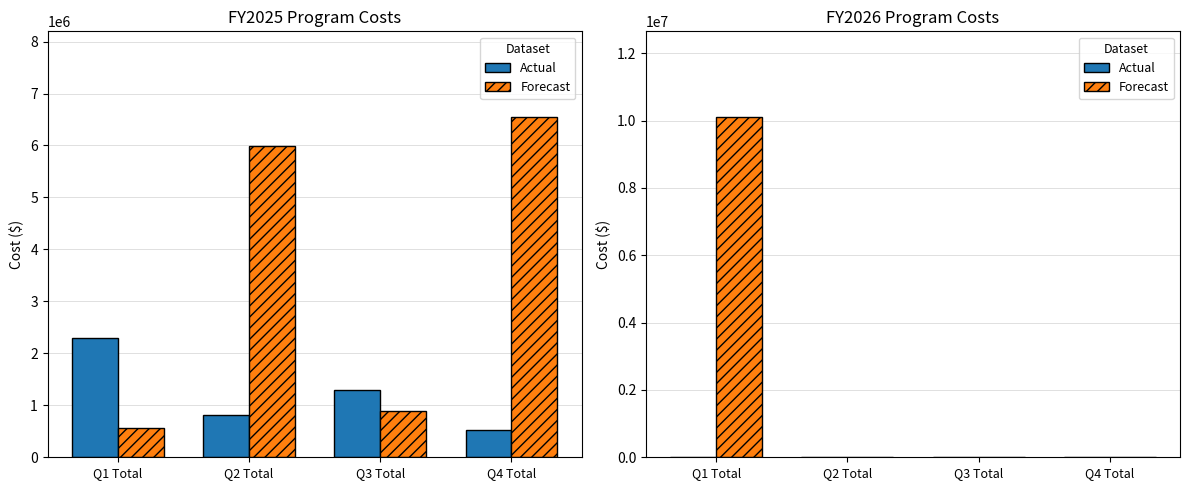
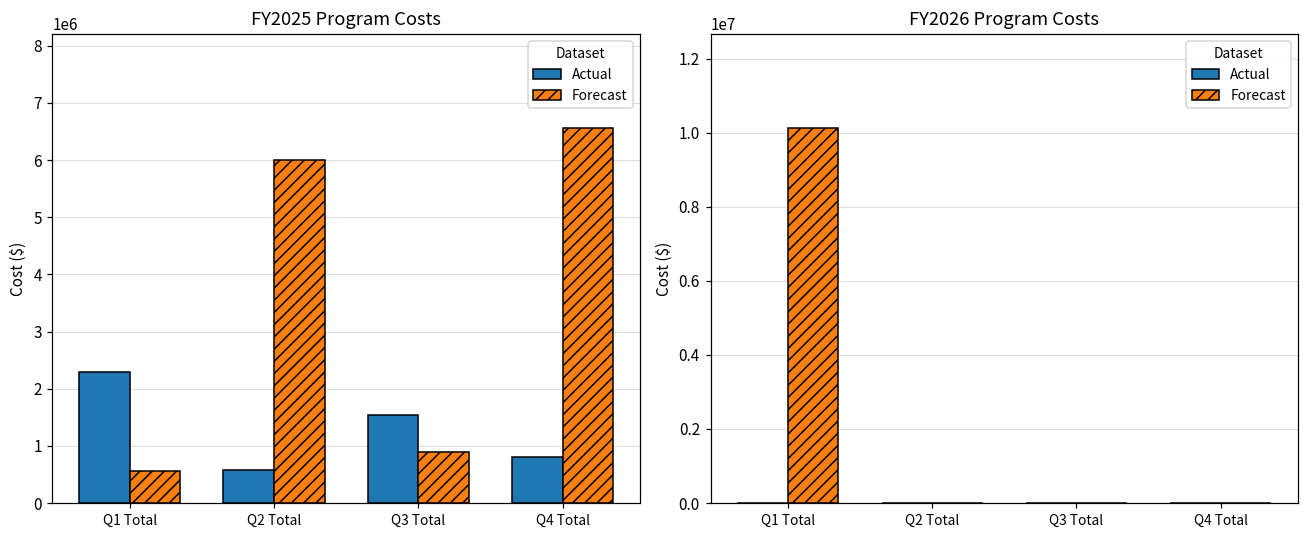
  {
    "FY2025 Program Costs": {
      "Actual": {
        "Q1 Total": 2300000,
-       "Q2 Total": 800000,
-       "Q3 Total": 1300000,
-       "Q4 Total": 500000
+       "Q2 Total": 600000,
+       "Q3 Total": 1500000,
+       "Q4 Total": 800000
      },
      "Forecast": {
        "Q1 Total": 600000,
        "Q2 Total": 6000000,
        "Q3 Total": 900000,
        "Q4 Total": 6600000
      }
    },
    "FY2026 Program Costs": {
      "Actual": {
        "Q1 Total": 0,
        "Q2 Total": 0,
        "Q3 Total": 0,
        "Q4 Total": 0
      },
      "Forecast": {
        "Q1 Total": 10100000,
        "Q2 Total": 0,
        "Q3 Total": 0,
        "Q4 Total": 0
      }
    }
  }
